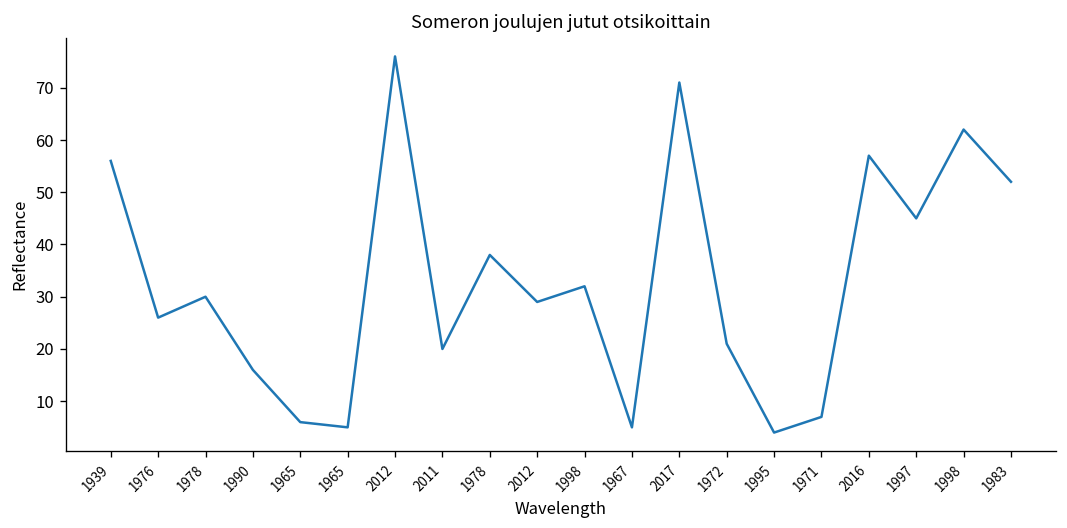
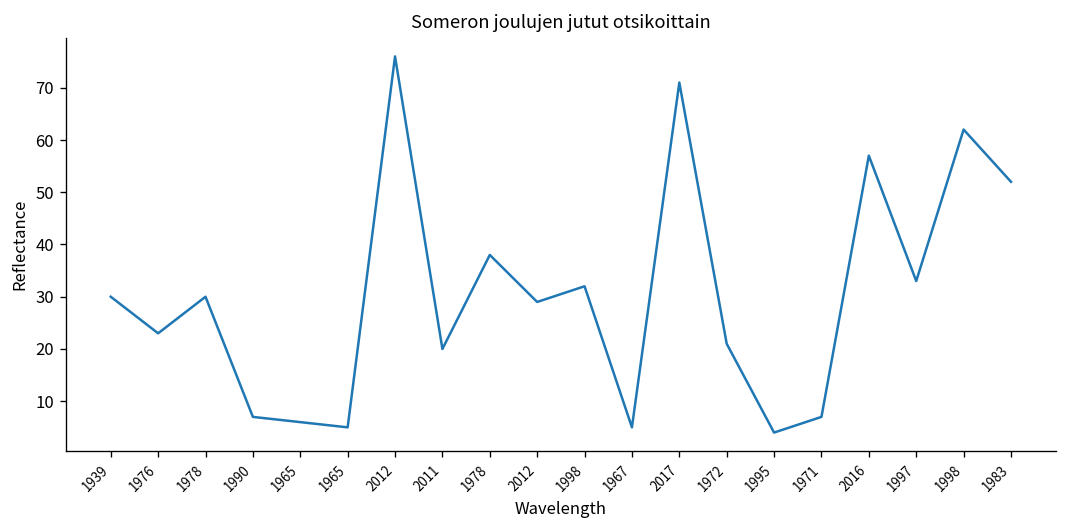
  {
-   "1939": 56,
-   "1976": 26,
-   "1990": 16,
+   "1939": 30,
+   "1976": 23,
+   "1990": 7,
    "2011": 20,
    "1967": 5,
    "2017": 71,
    "1972": 21,
    "1995": 4,
    "1971": 7,
    "2016": 57,
-   "1997": 45,
+   "1997": 33,
    "1983": 52
  }
